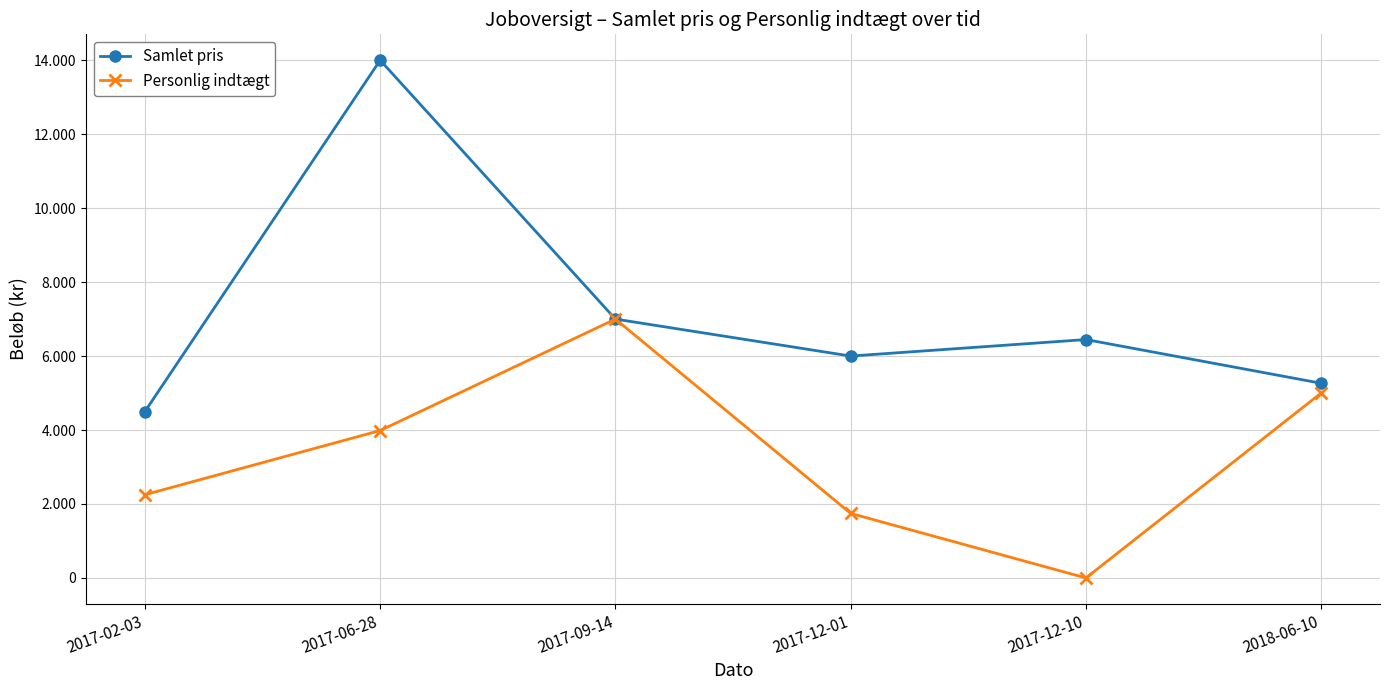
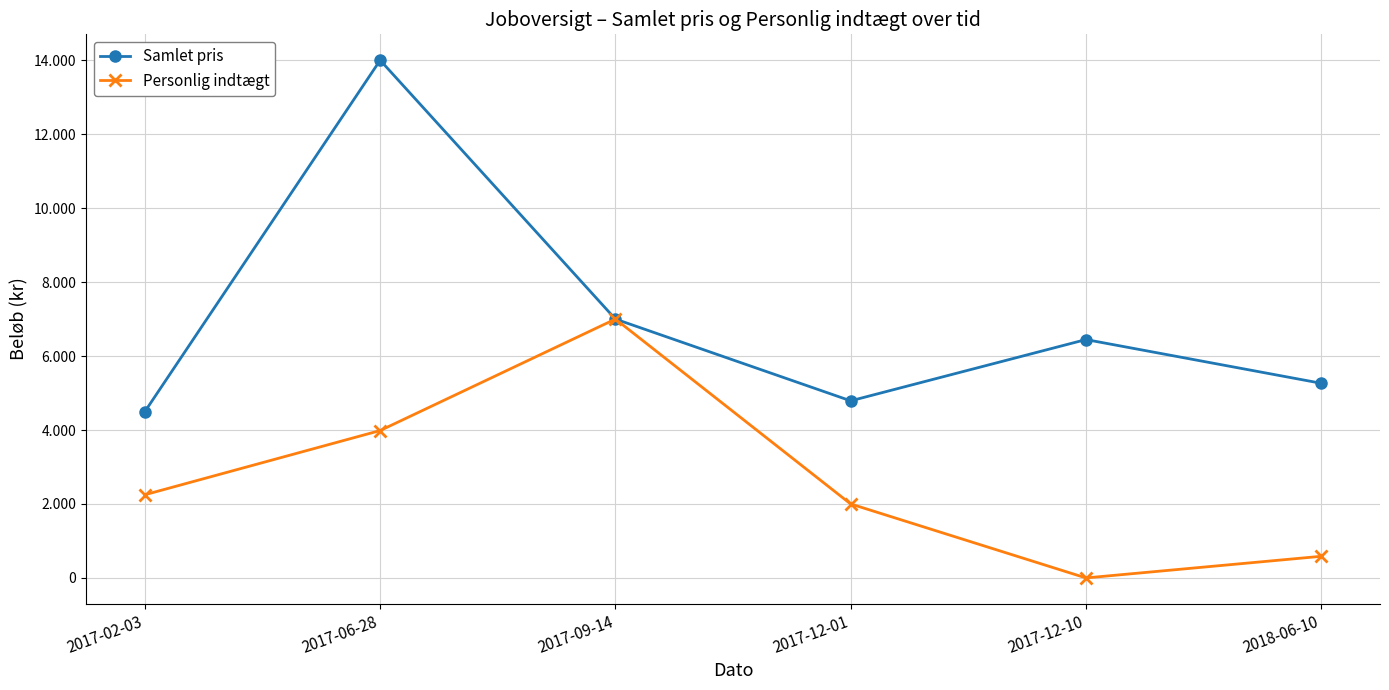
  {
    "Samlet pris": {
      "2017-02-03": 4.5,
      "2017-06-28": 14.0,
-     "2017-12-01": 6.0,
+     "2017-12-01": 4.8,
      "2017-12-10": 6.4,
      "2018-06-10": 5.3
    },
    "Personlig indtægt": {
      "2017-02-03": 2.3,
      "2017-06-28": 4.0,
-     "2017-12-01": 1.7,
+     "2017-12-01": 2.0,
      "2017-12-10": 0.0,
-     "2018-06-10": 5.0
+     "2018-06-10": 0.6
    }
  }
